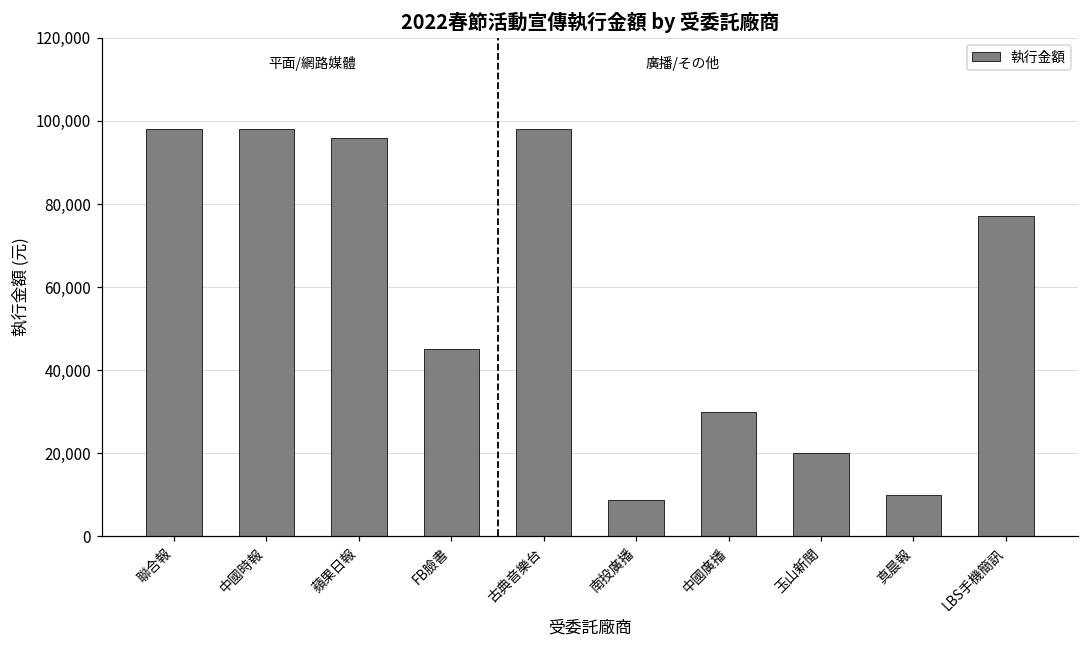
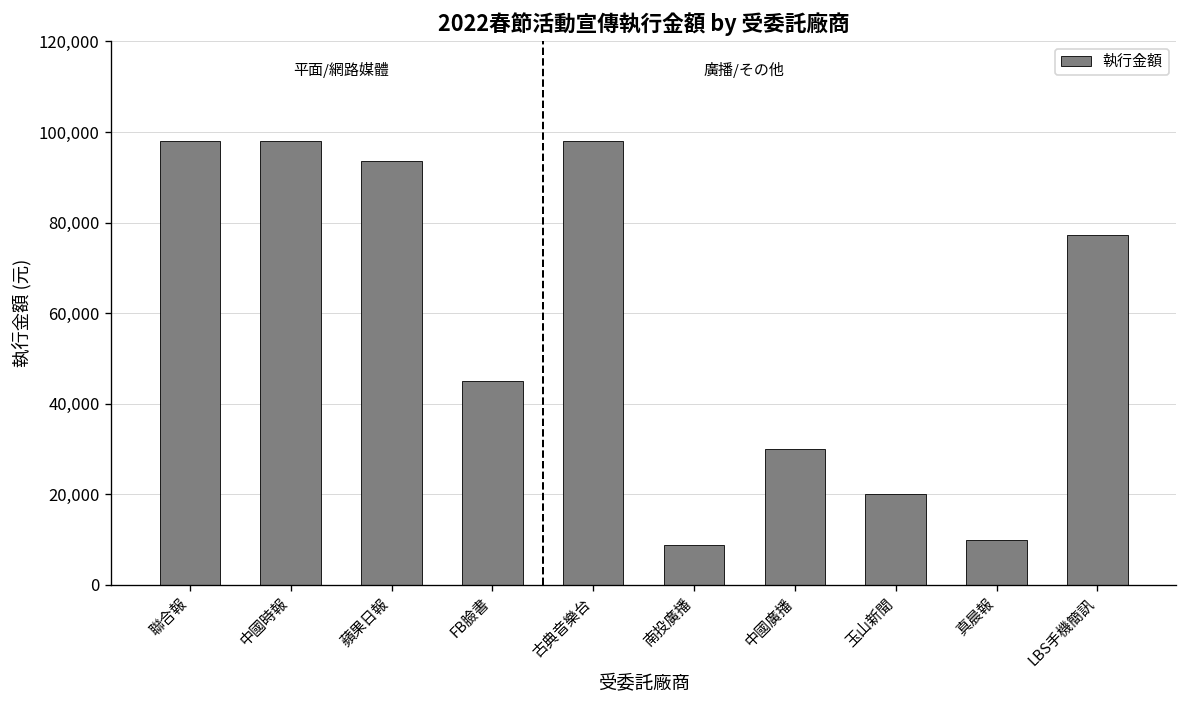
  {
    "聯合報": "98,000",
    "中國時報": "98,000",
-   "蘋果日報": "96,000",
+   "蘋果日報": "94,000",
    "FB臉書": "45,000",
    "古典音樂台": "98,000",
    "南投廣播": "9,000",
    "中國廣播": "30,000",
    "玉山新聞": "20,000",
    "真晨報": "10,000",
    "LBS手機簡訊": "77,000"
  }
